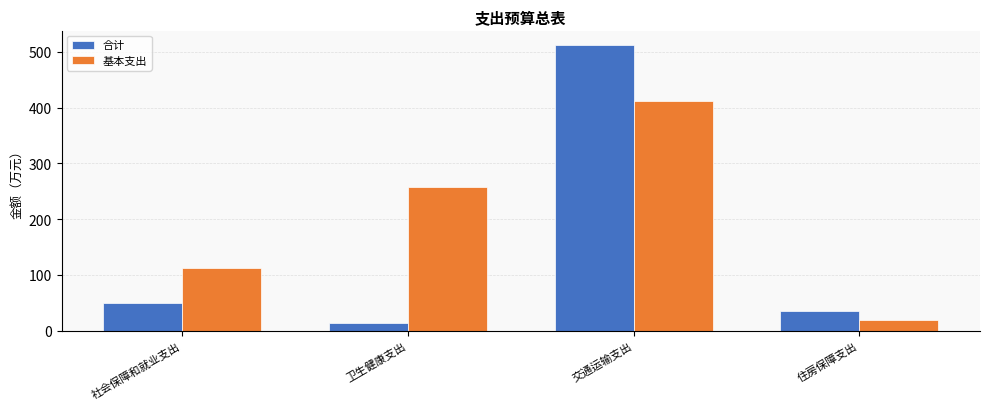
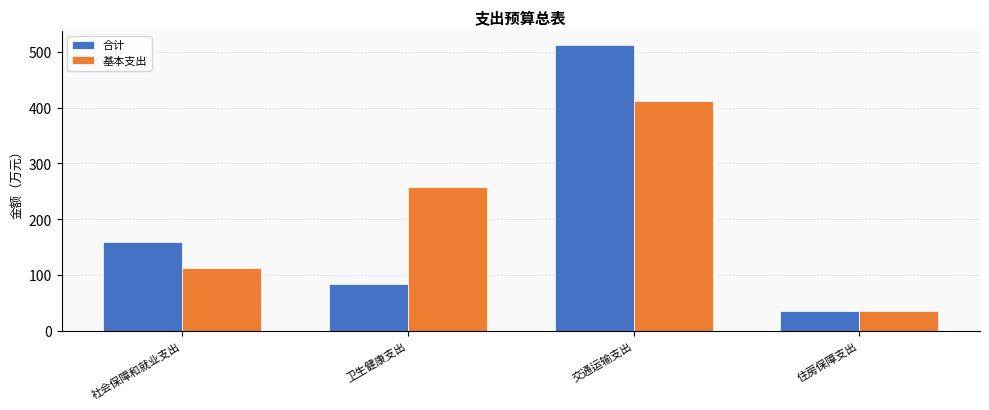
  {
    "合计": {
-     "社会保障和就业支出": 50,
-     "卫生健康支出": 20,
+     "社会保障和就业支出": 160,
+     "卫生健康支出": 80,
      "交通运输支出": 510,
      "住房保障支出": 40
    },
    "基本支出": {
      "社会保障和就业支出": 110,
      "卫生健康支出": 260,
      "交通运输支出": 410,
-     "住房保障支出": 20
+     "住房保障支出": 40
    }
  }
